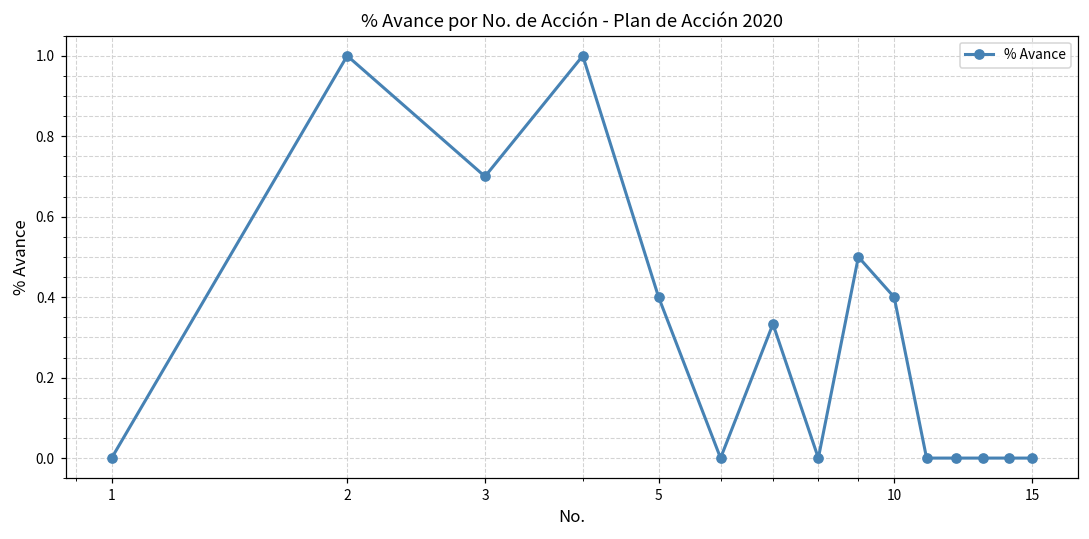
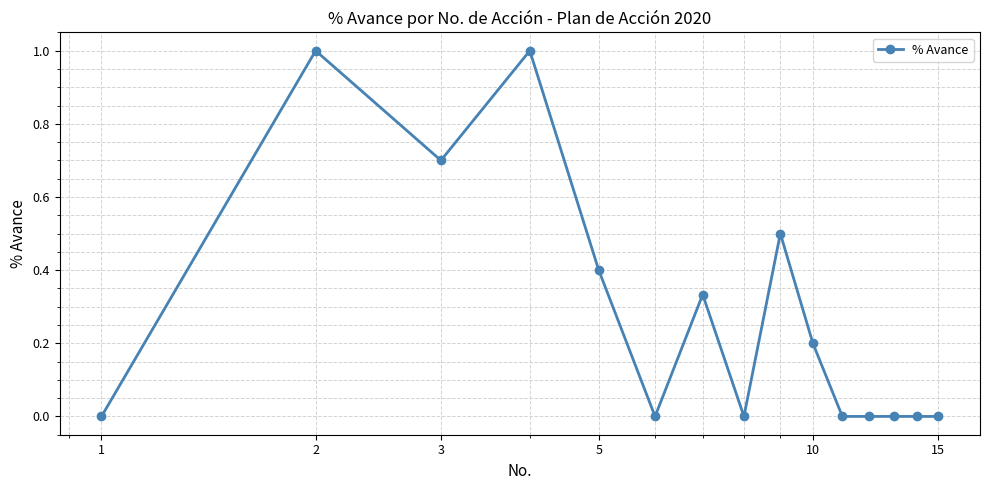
  {
    "1": 0.0,
    "2": 1.0,
    "3": 0.7,
    "5": 0.4,
-   "10": 0.4,
+   "10": 0.2,
    "15": 0.0
  }
